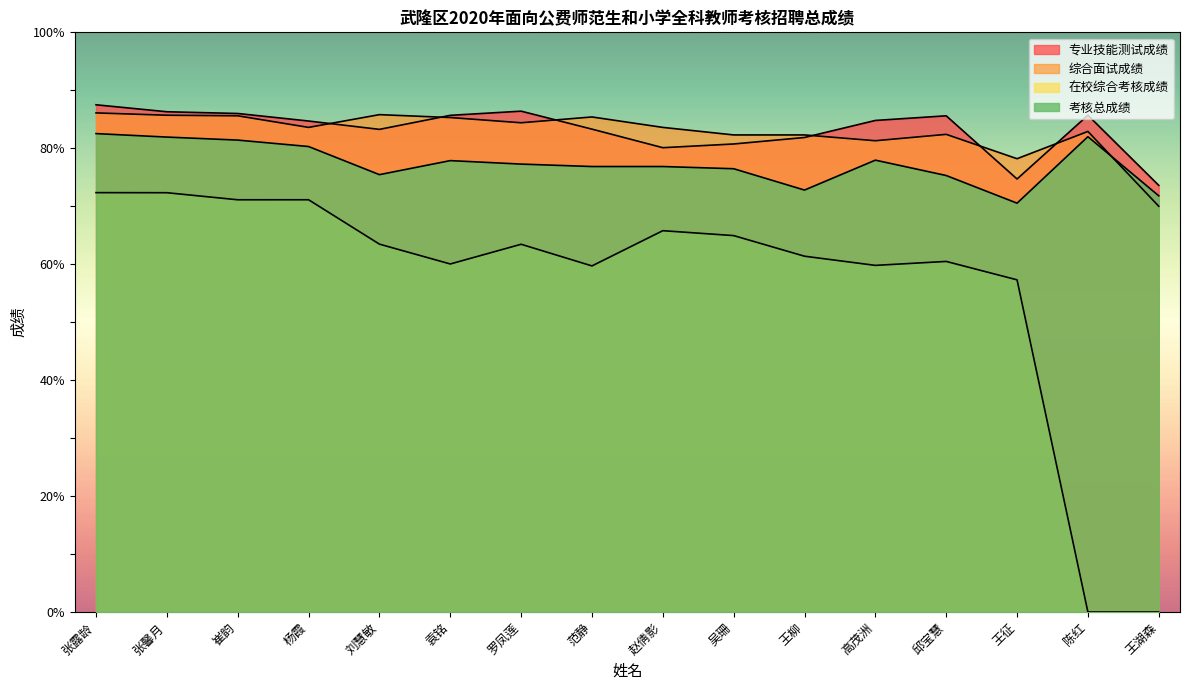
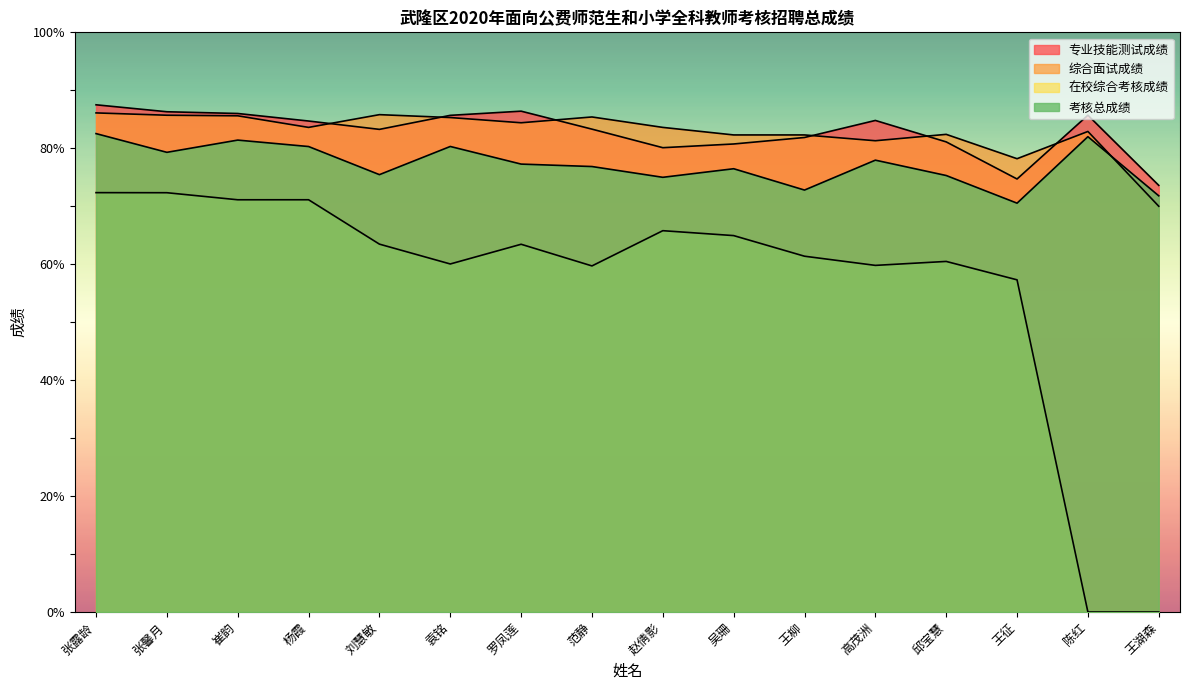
  {
    "专业技能测试成绩": {
      "张露龄": "88%",
      "张馨月": "86%",
      "杨霞": "85%",
      "刘慧敏": "83%",
      "罗凤莲": "86%",
      "范静": "83%",
      "赵倩影": "80%",
      "吴珊": "81%",
      "王柳": "82%",
      "高茂洲": "85%",
-     "邱宝慧": "86%",
+     "邱宝慧": "81%",
      "王征": "75%",
      "王湖森": "74%"
    },
    "考核总成绩": {
      "张露龄": "83%",
-     "张馨月": "82%",
+     "张馨月": "79%",
      "崔韵": "81%",
      "杨霞": "80%",
      "刘慧敏": "75%",
-     "袁铭": "78%",
+     "袁铭": "80%",
      "罗凤莲": "77%",
      "范静": "77%",
-     "赵倩影": "77%",
+     "赵倩影": "75%",
      "吴珊": "76%",
      "王柳": "73%",
      "高茂洲": "78%",
      "邱宝慧": "75%",
      "王征": "71%",
      "陈红": "82%",
      "王湖森": "72%"
    }
  }
